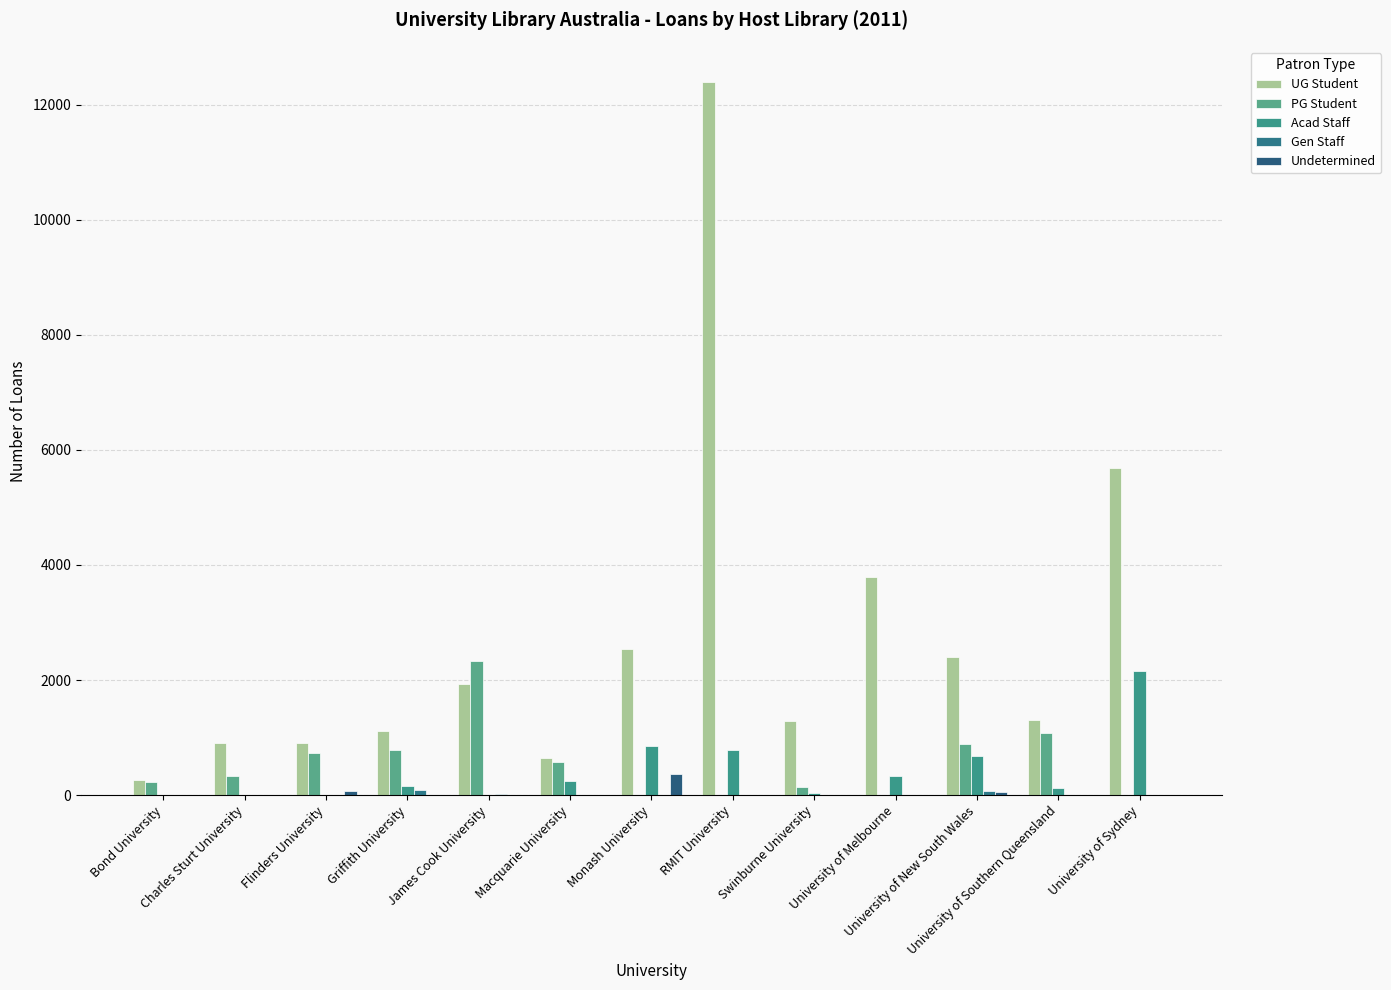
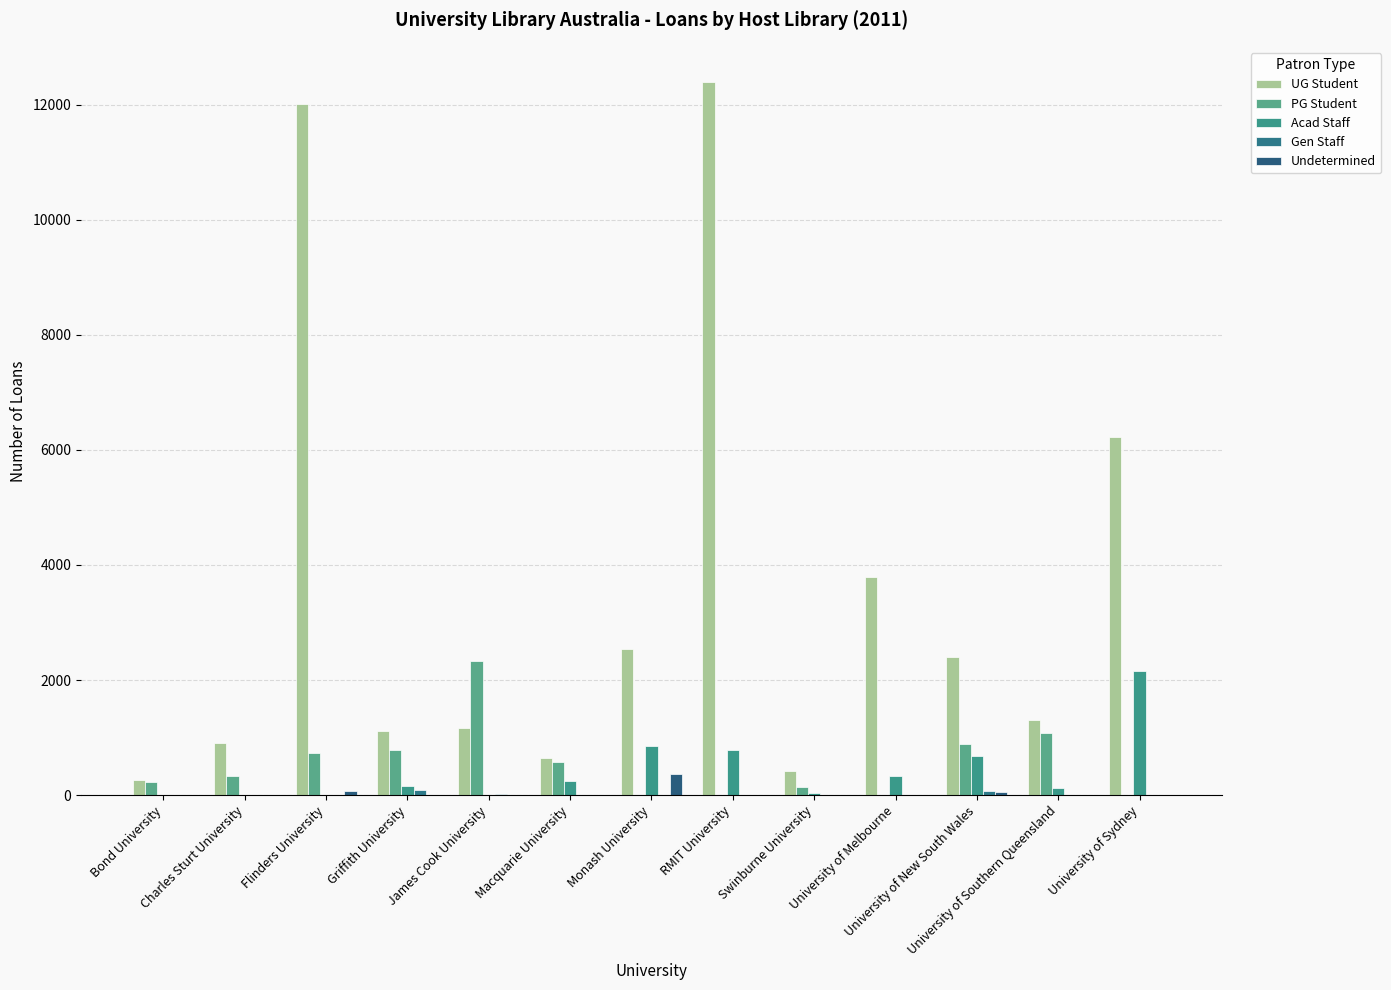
  {
    "UG Student": {
      "Bond University": 300,
      "Charles Sturt University": 900,
-     "Flinders University": 900,
+     "Flinders University": 12000,
      "Griffith University": 1100,
-     "James Cook University": 1900,
+     "James Cook University": 1200,
      "Macquarie University": 600,
      "Monash University": 2500,
      "RMIT University": 12400,
-     "Swinburne University": 1300,
+     "Swinburne University": 400,
      "University of Melbourne": 3800,
      "University of New South Wales": 2400,
      "University of Southern Queensland": 1300,
-     "University of Sydney": 5700
+     "University of Sydney": 6200
    }
  }
